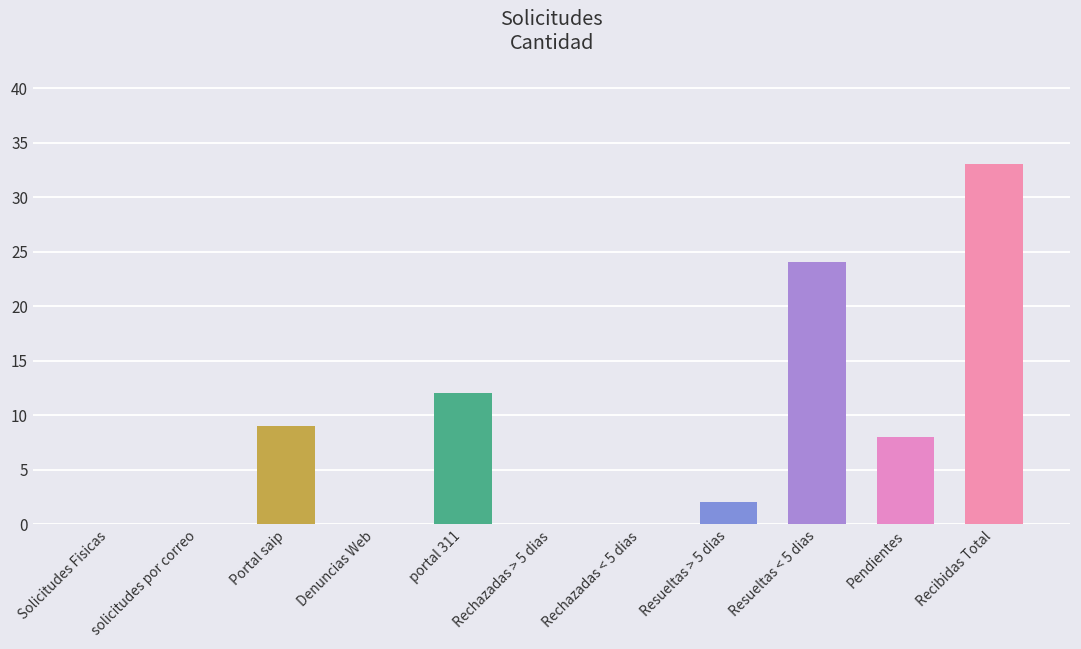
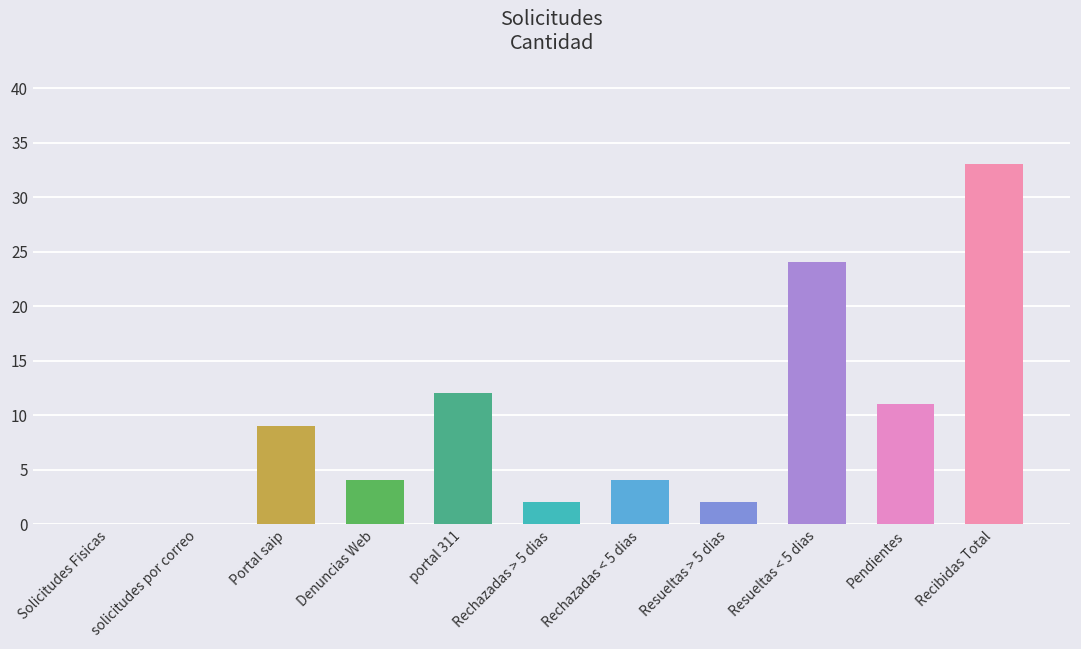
  {
    "Solicitudes Fisicas": 0,
    "solicitudes por correo": 0,
    "Portal saip": 9,
-   "Denuncias Web": 0,
+   "Denuncias Web": 4,
    "portal 311": 12,
-   "Rechazadas > 5 dias": 0,
-   "Rechazadas < 5 dias": 0,
+   "Rechazadas > 5 dias": 2,
+   "Rechazadas < 5 dias": 4,
    "Resueltas > 5 dias": 2,
    "Resueltas < 5 dias": 24,
-   "Pendientes": 8,
+   "Pendientes": 11,
    "Recibidas Total": 33
  }
